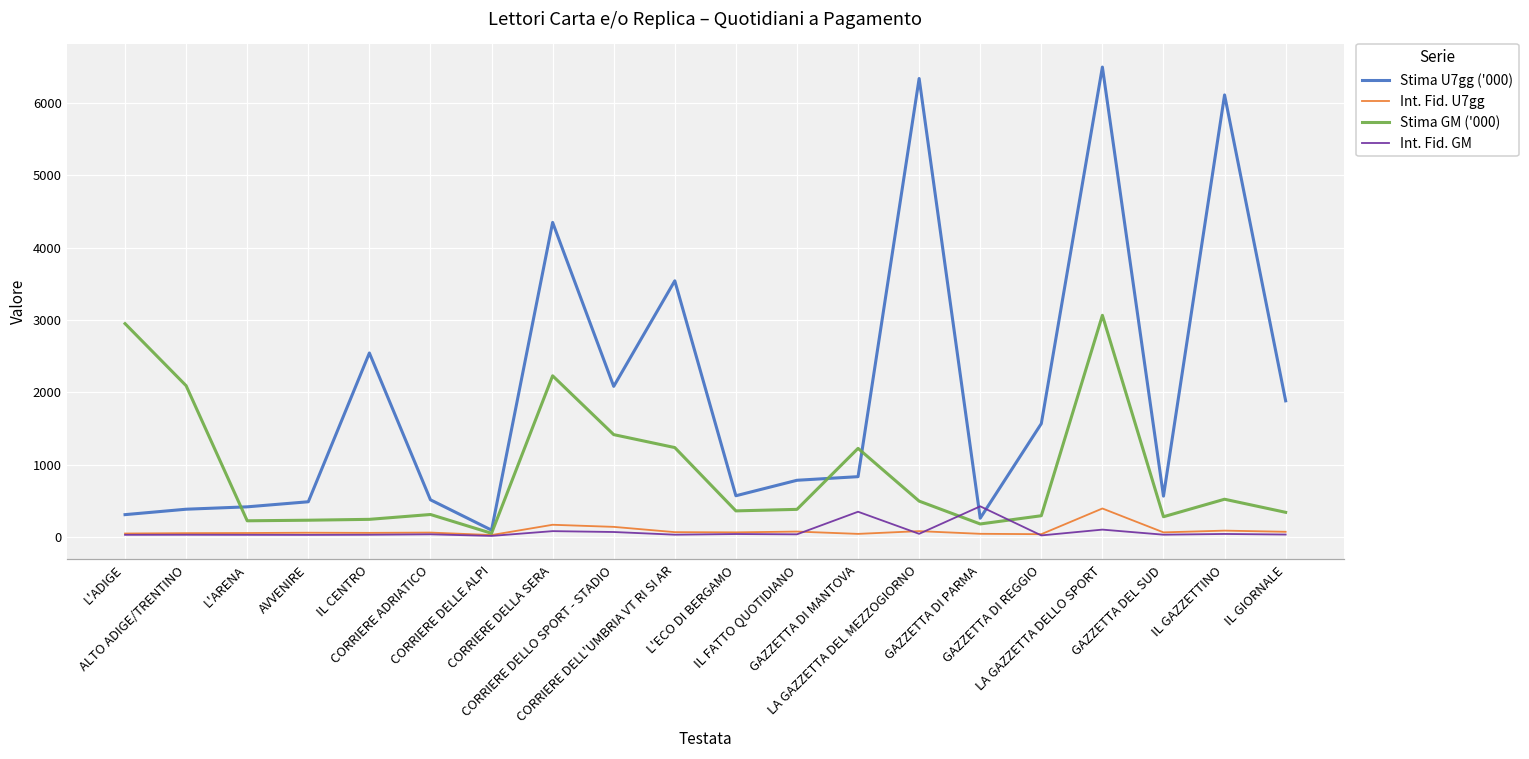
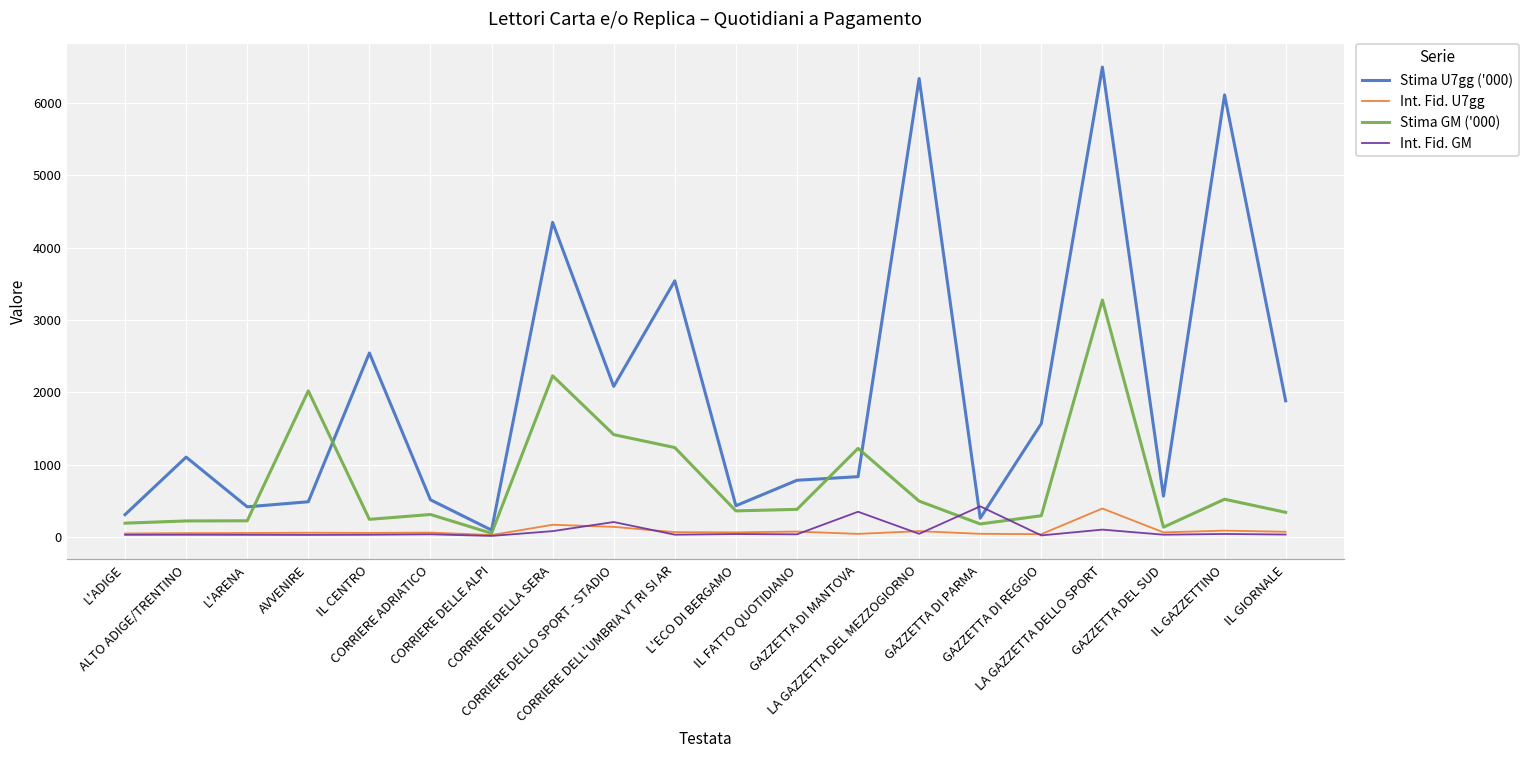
  {
    "Stima U7gg ('000)": {
      "L'ADIGE": 300,
-     "ALTO ADIGE/TRENTINO": 400,
+     "ALTO ADIGE/TRENTINO": 1100,
      "L'ARENA": 400,
      "AVVENIRE": 500,
      "IL CENTRO": 2500,
      "CORRIERE ADRIATICO": 500,
      "CORRIERE DELLE ALPI": 100,
      "CORRIERE DELLA SERA": 4300,
      "CORRIERE DELLO SPORT - STADIO": 2100,
      "CORRIERE DELL'UMBRIA VT RI SI AR": 3500,
-     "L'ECO DI BERGAMO": 600,
+     "L'ECO DI BERGAMO": 400,
      "IL FATTO QUOTIDIANO": 800,
      "GAZZETTA DI MANTOVA": 800,
      "LA GAZZETTA DEL MEZZOGIORNO": 6300,
      "GAZZETTA DI PARMA": 300,
      "GAZZETTA DI REGGIO": 1600,
      "LA GAZZETTA DELLO SPORT": 6500,
      "GAZZETTA DEL SUD": 600,
      "IL GAZZETTINO": 6100,
      "IL GIORNALE": 1900
    },
    "Int. Fid. U7gg": {
      "CORRIERE DELLA SERA": 200,
      "CORRIERE DELLO SPORT - STADIO": 100,
      "GAZZETTA DI MANTOVA": 0,
      "GAZZETTA DI PARMA": 0,
      "LA GAZZETTA DELLO SPORT": 400,
      "IL GAZZETTINO": 100
    },
    "Stima GM ('000)": {
-     "L'ADIGE": 2900,
-     "ALTO ADIGE/TRENTINO": 2100,
+     "L'ADIGE": 200,
+     "ALTO ADIGE/TRENTINO": 200,
      "L'ARENA": 200,
-     "AVVENIRE": 200,
+     "AVVENIRE": 2000,
      "IL CENTRO": 200,
      "CORRIERE ADRIATICO": 300,
      "CORRIERE DELLA SERA": 2200,
      "CORRIERE DELLO SPORT - STADIO": 1400,
      "CORRIERE DELL'UMBRIA VT RI SI AR": 1200,
      "L'ECO DI BERGAMO": 400,
      "IL FATTO QUOTIDIANO": 400,
      "GAZZETTA DI MANTOVA": 1200,
      "LA GAZZETTA DEL MEZZOGIORNO": 500,
      "GAZZETTA DI PARMA": 200,
      "GAZZETTA DI REGGIO": 300,
-     "LA GAZZETTA DELLO SPORT": 3100,
-     "GAZZETTA DEL SUD": 300,
+     "LA GAZZETTA DELLO SPORT": 3300,
+     "GAZZETTA DEL SUD": 100,
      "IL GAZZETTINO": 500,
      "IL GIORNALE": 300
    },
    "Int. Fid. GM": {
      "CORRIERE DELLA SERA": 100,
-     "CORRIERE DELLO SPORT - STADIO": 100,
+     "CORRIERE DELLO SPORT - STADIO": 200,
      "GAZZETTA DI MANTOVA": 300,
      "GAZZETTA DI PARMA": 400,
      "LA GAZZETTA DELLO SPORT": 100,
      "IL GAZZETTINO": 0
    }
  }
